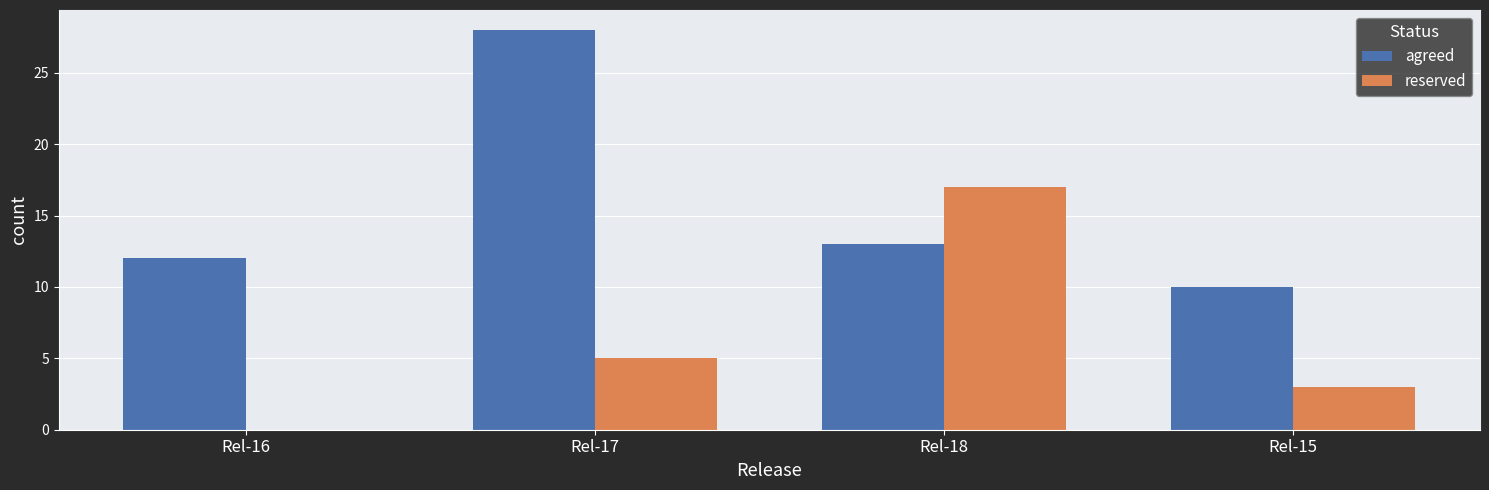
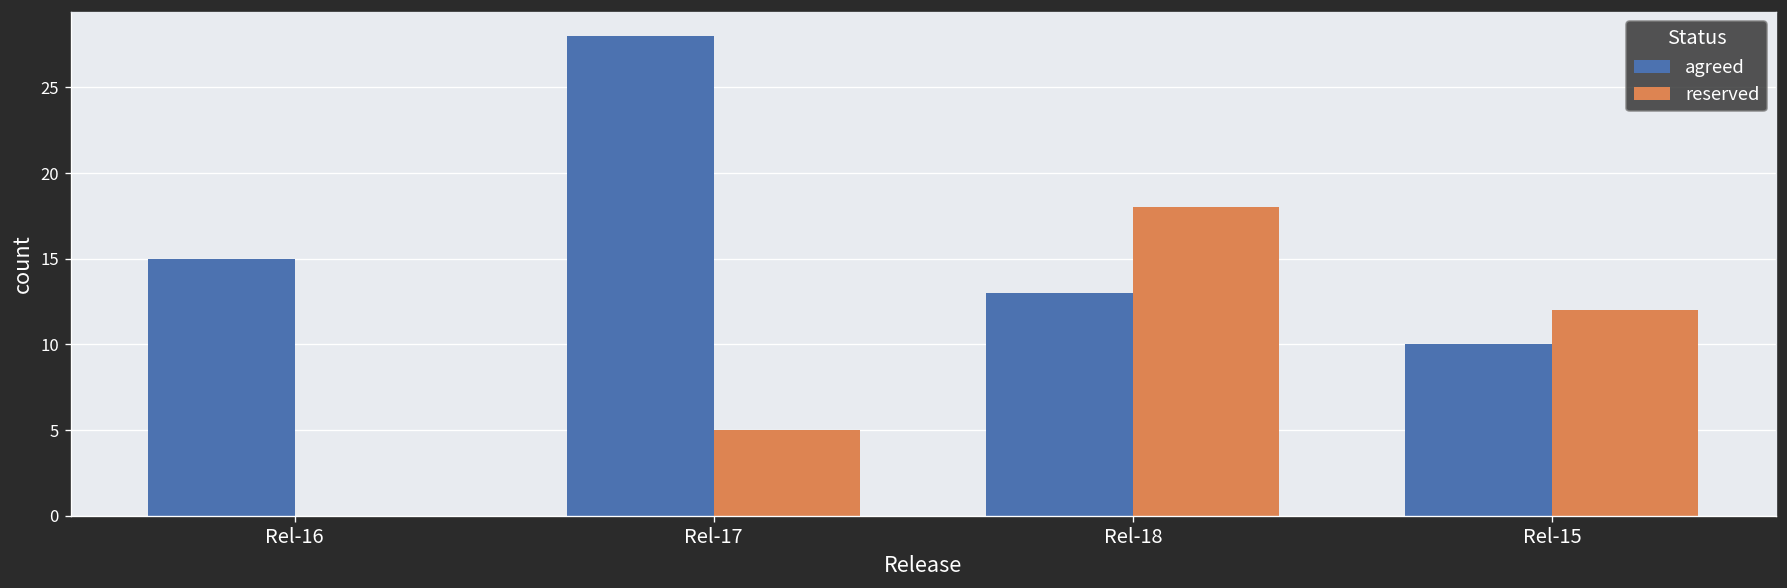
  {
    "agreed": {
-     "Rel-16": 12,
+     "Rel-16": 15,
      "Rel-17": 28,
      "Rel-18": 13,
      "Rel-15": 10
    },
    "reserved": {
      "Rel-16": 0,
      "Rel-17": 5,
-     "Rel-18": 17,
-     "Rel-15": 3
+     "Rel-18": 18,
+     "Rel-15": 12
    }
  }
